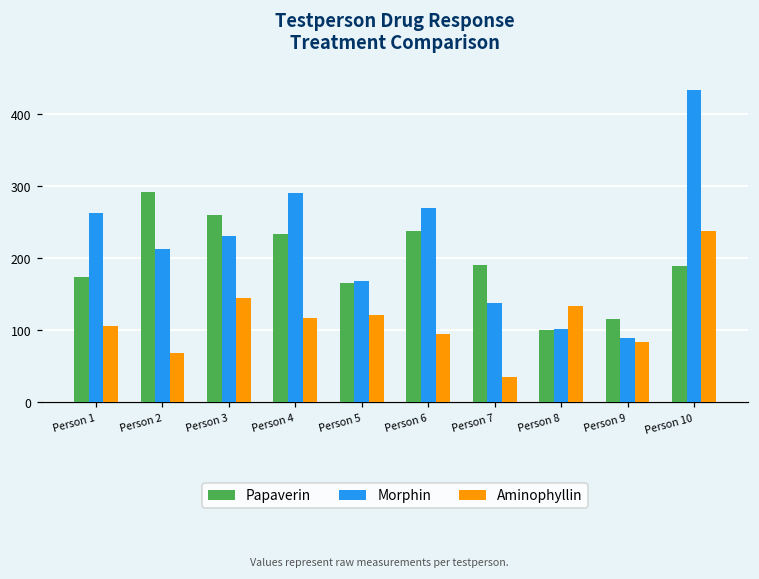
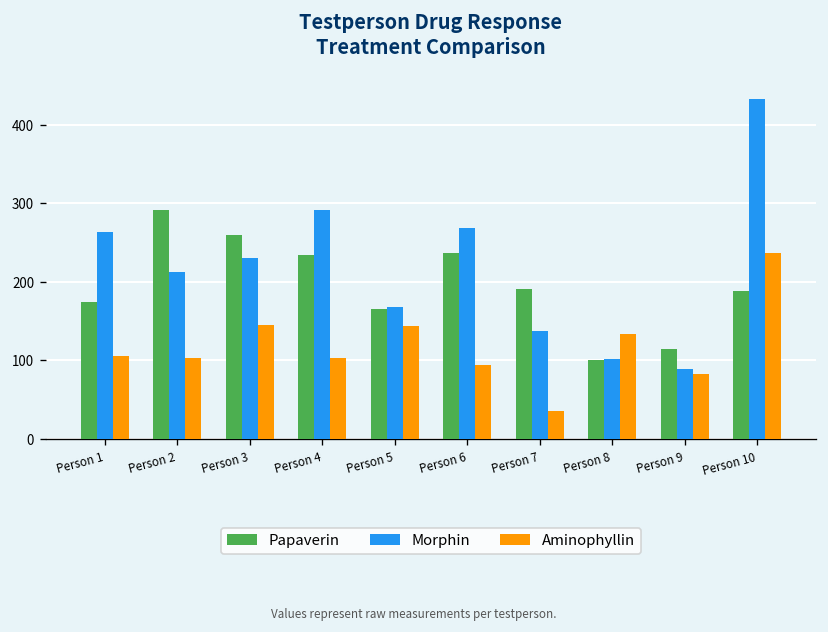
  {
    "Papaverin": {
      "Person 1": 170,
      "Person 2": 290,
      "Person 3": 260,
      "Person 4": 230,
      "Person 5": 170,
      "Person 6": 240,
      "Person 7": 190,
      "Person 8": 100,
      "Person 9": 120,
      "Person 10": 190
    },
    "Morphin": {
      "Person 1": 260,
      "Person 2": 210,
      "Person 3": 230,
      "Person 4": 290,
      "Person 5": 170,
      "Person 6": 270,
      "Person 7": 140,
      "Person 8": 100,
      "Person 9": 90,
      "Person 10": 430
    },
    "Aminophyllin": {
      "Person 1": 110,
-     "Person 2": 70,
+     "Person 2": 100,
      "Person 3": 150,
-     "Person 4": 120,
-     "Person 5": 120,
+     "Person 4": 100,
+     "Person 5": 140,
      "Person 6": 90,
      "Person 7": 40,
      "Person 8": 130,
      "Person 9": 80,
      "Person 10": 240
    }
  }
